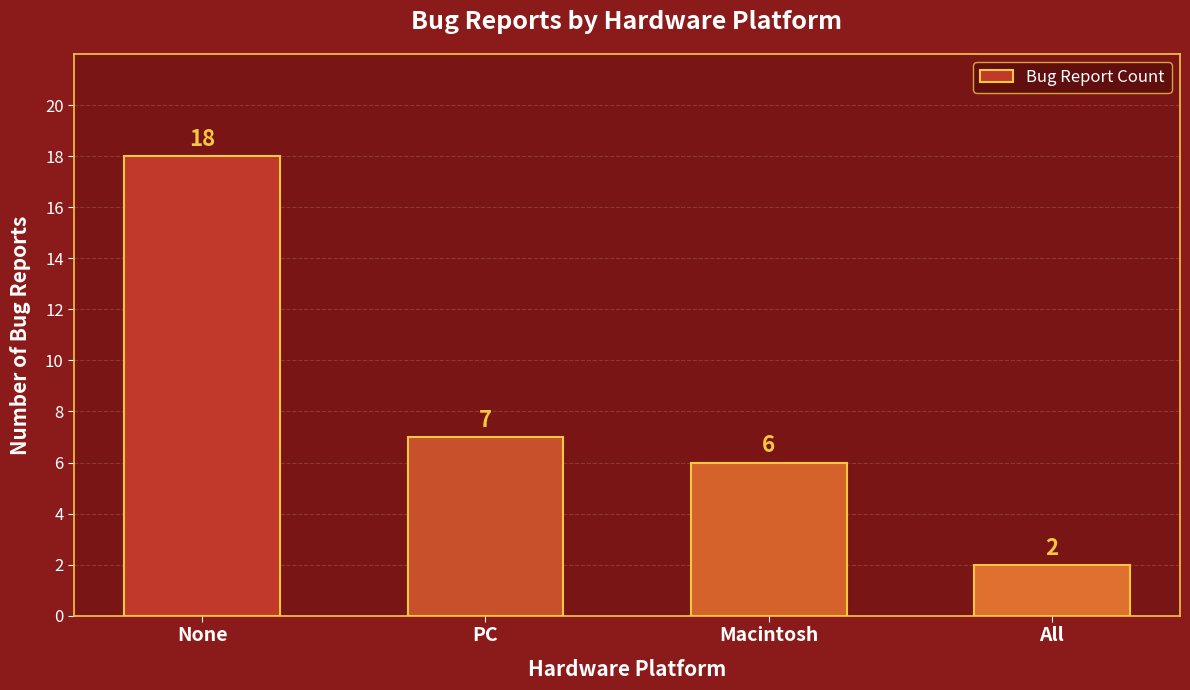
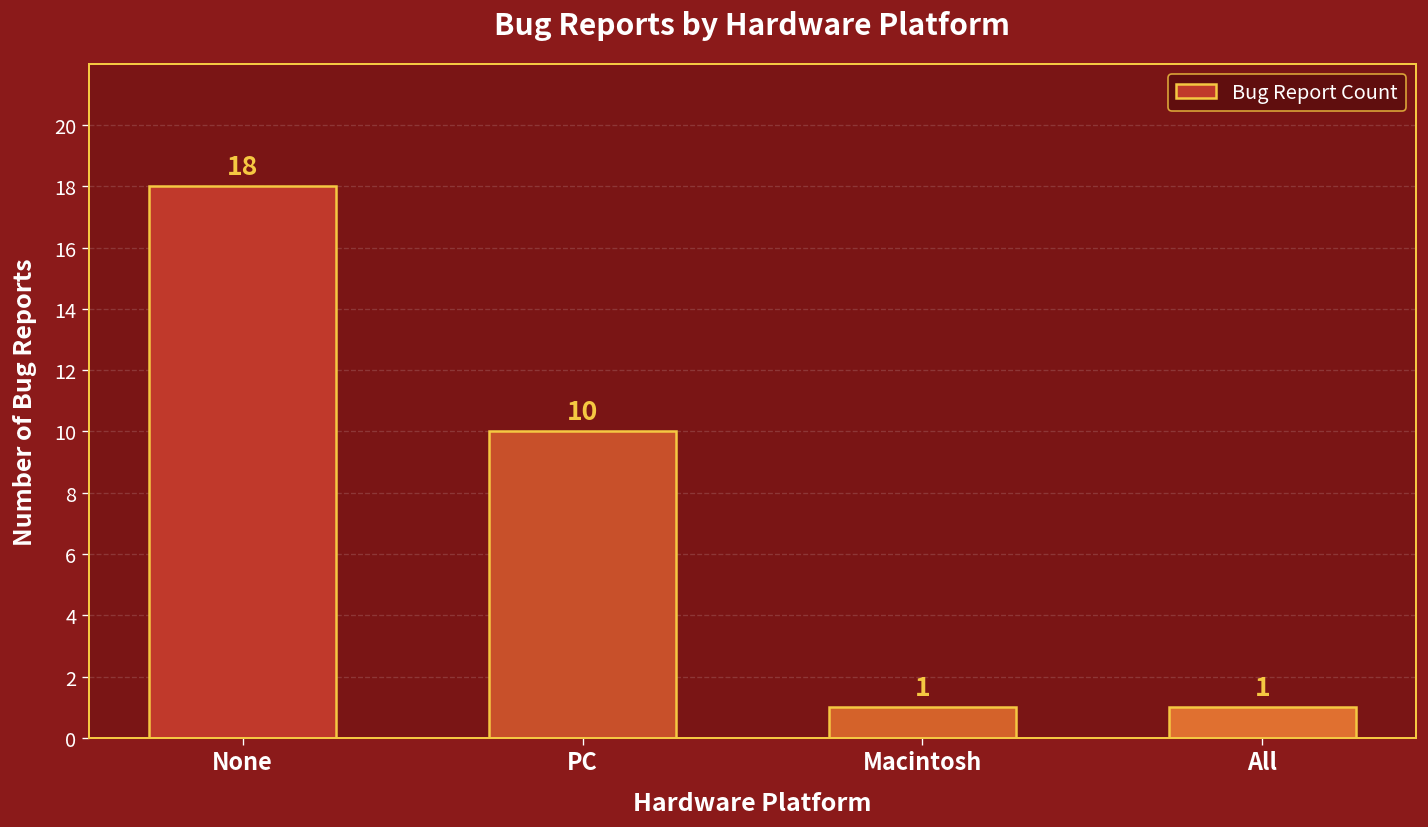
  {
    "None": 18,
-   "PC": 7,
-   "Macintosh": 6,
-   "All": 2
+   "PC": 10,
+   "Macintosh": 1,
+   "All": 1
  }
